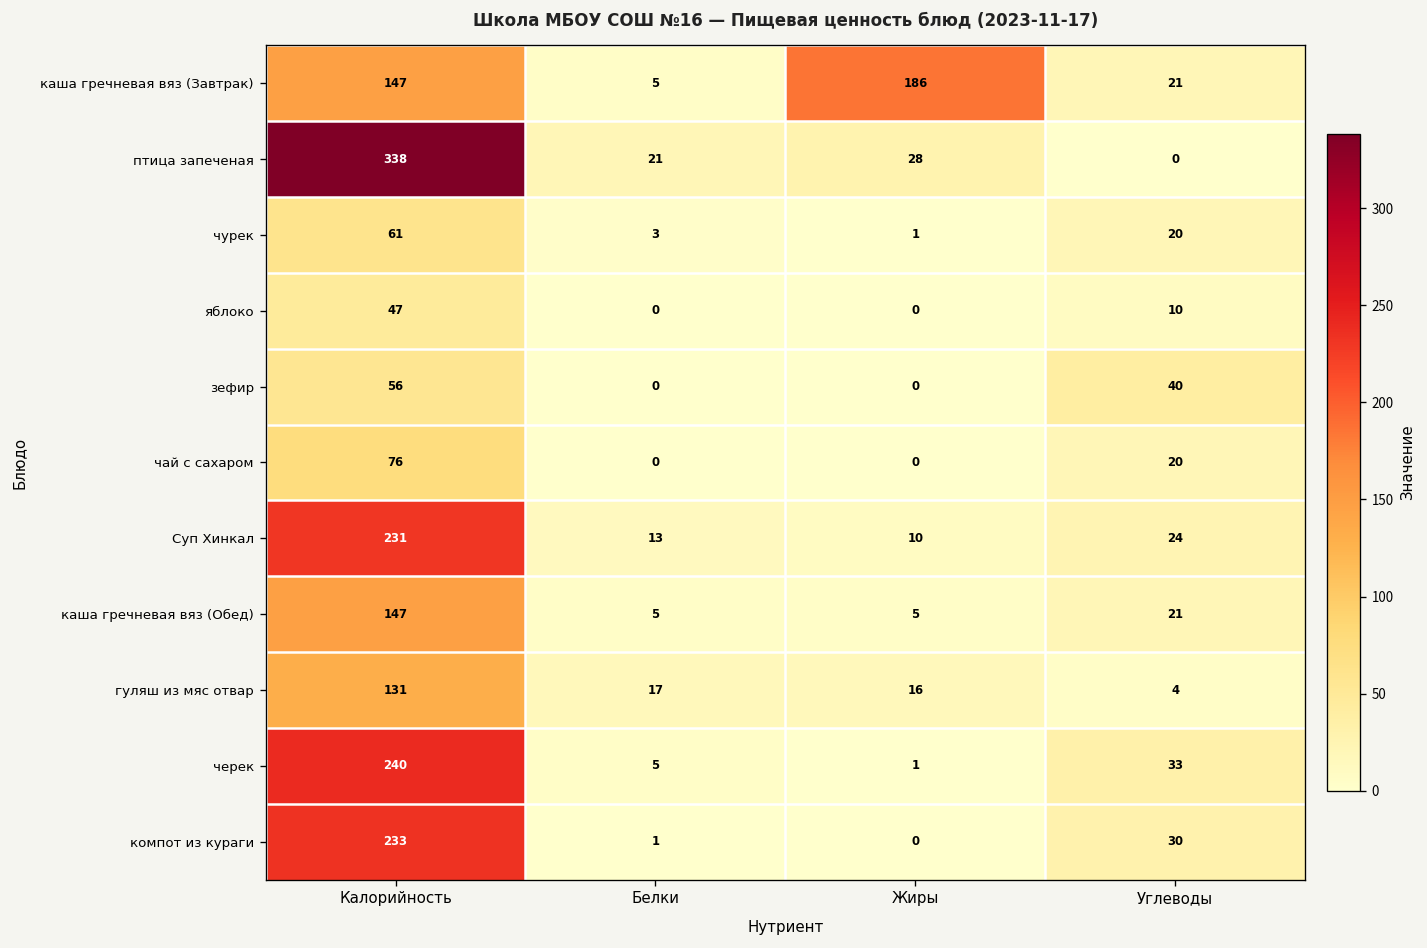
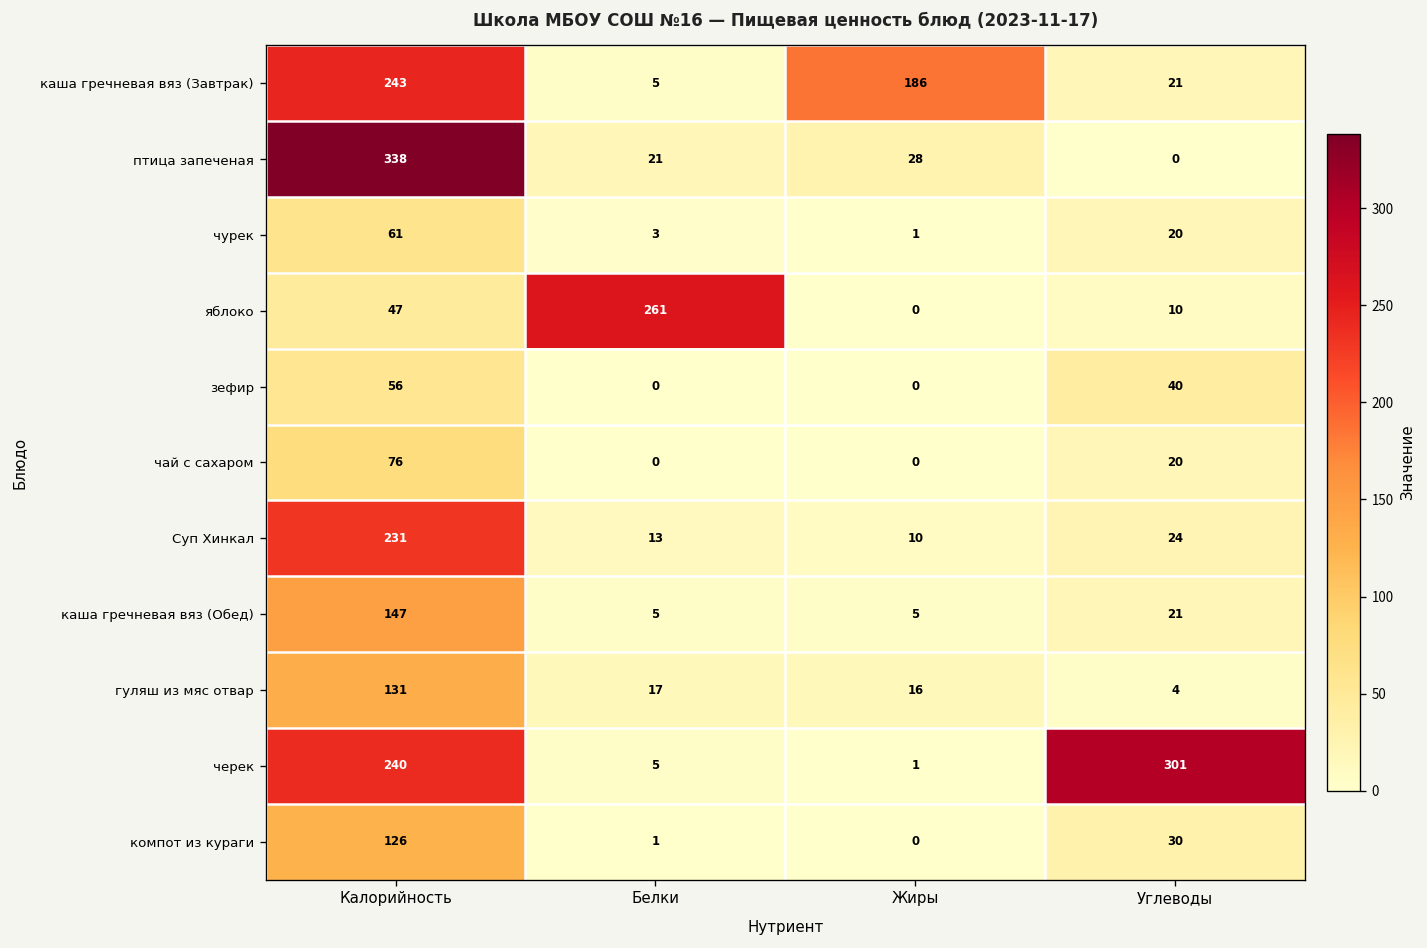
  {
    "каша гречневая вяз (Завтрак)": {
-     "Калорийность": 147,
+     "Калорийность": 243,
      "Белки": 5,
      "Жиры": 186,
      "Углеводы": 21
    },
    "птица запеченая": {
      "Калорийность": 338,
      "Белки": 21,
      "Жиры": 28,
      "Углеводы": 0
    },
    "чурек": {
      "Калорийность": 61,
      "Белки": 3,
      "Жиры": 1,
      "Углеводы": 20
    },
    "яблоко": {
      "Калорийность": 47,
-     "Белки": 0,
+     "Белки": 261,
      "Жиры": 0,
      "Углеводы": 10
    },
    "зефир": {
      "Калорийность": 56,
      "Белки": 0,
      "Жиры": 0,
      "Углеводы": 40
    },
    "чай с сахаром": {
      "Калорийность": 76,
      "Белки": 0,
      "Жиры": 0,
      "Углеводы": 20
    },
    "Суп Хинкал": {
      "Калорийность": 231,
      "Белки": 13,
      "Жиры": 10,
      "Углеводы": 24
    },
    "каша гречневая вяз (Обед)": {
      "Калорийность": 147,
      "Белки": 5,
      "Жиры": 5,
      "Углеводы": 21
    },
    "гуляш из мяс отвар": {
      "Калорийность": 131,
      "Белки": 17,
      "Жиры": 16,
      "Углеводы": 4
    },
    "черек": {
      "Калорийность": 240,
      "Белки": 5,
      "Жиры": 1,
-     "Углеводы": 33
+     "Углеводы": 301
    },
    "компот из кураги": {
-     "Калорийность": 233,
+     "Калорийность": 126,
      "Белки": 1,
      "Жиры": 0,
      "Углеводы": 30
    }
  }
